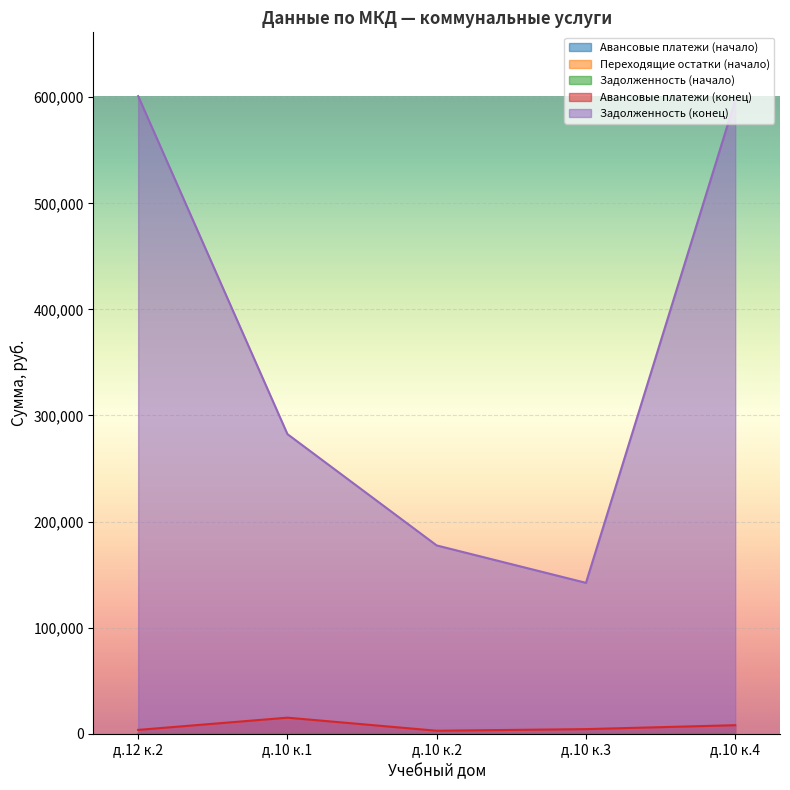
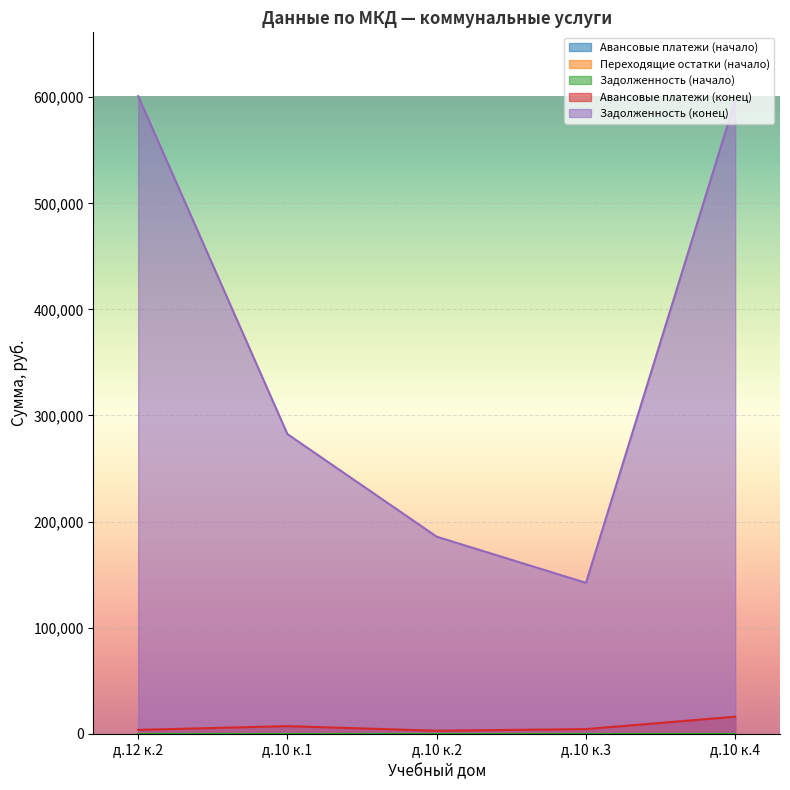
  {
    "Задолженность (начало)": {
      "д.12 к.2": "0",
      "д.10 к.1": "0",
      "д.10 к.2": "0",
      "д.10 к.3": "0",
      "д.10 к.4": "0"
    },
    "Авансовые платежи (конец)": {
      "д.12 к.2": "4,000",
-     "д.10 к.1": "15,000",
+     "д.10 к.1": "7,000",
      "д.10 к.2": "3,000",
      "д.10 к.3": "4,000",
-     "д.10 к.4": "8,000"
+     "д.10 к.4": "16,000"
    },
    "Задолженность (конец)": {
      "д.12 к.2": "601,000",
      "д.10 к.1": "282,000",
-     "д.10 к.2": "178,000",
+     "д.10 к.2": "186,000",
      "д.10 к.3": "142,000"
    }
  }
